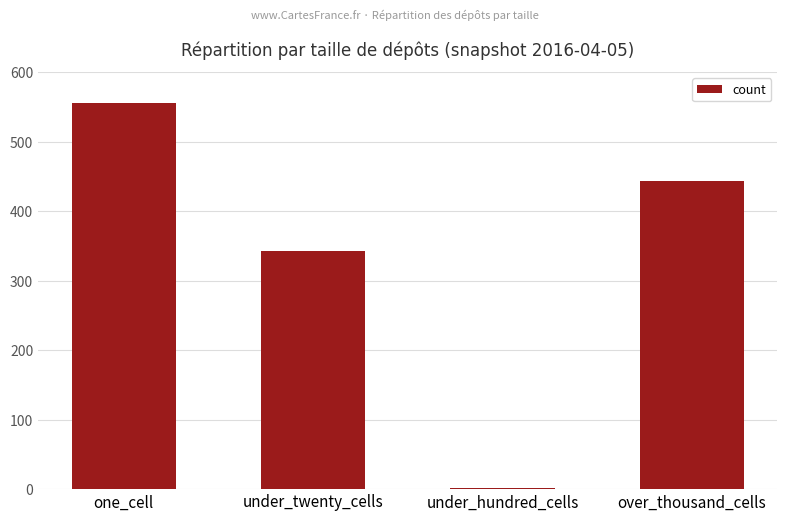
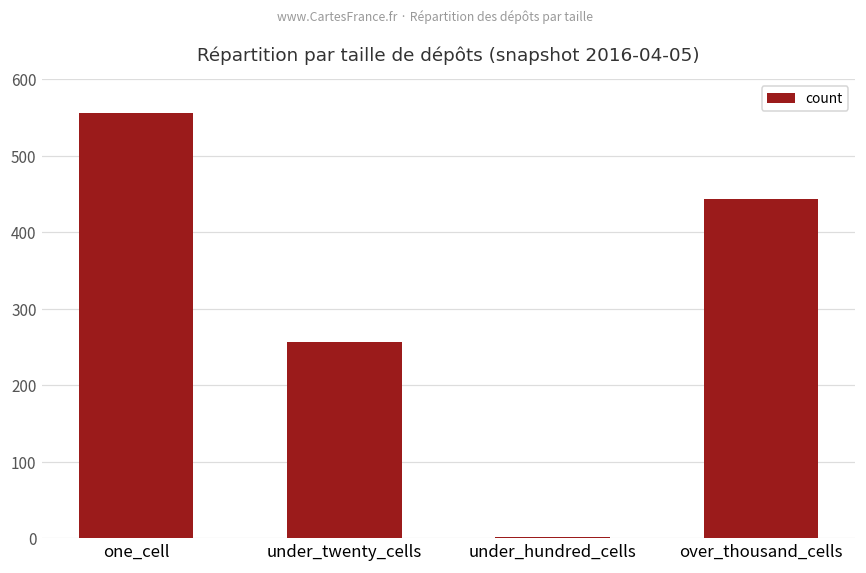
  {
    "one_cell": 560,
-   "under_twenty_cells": 340,
+   "under_twenty_cells": 260,
    "over_thousand_cells": 440
  }
